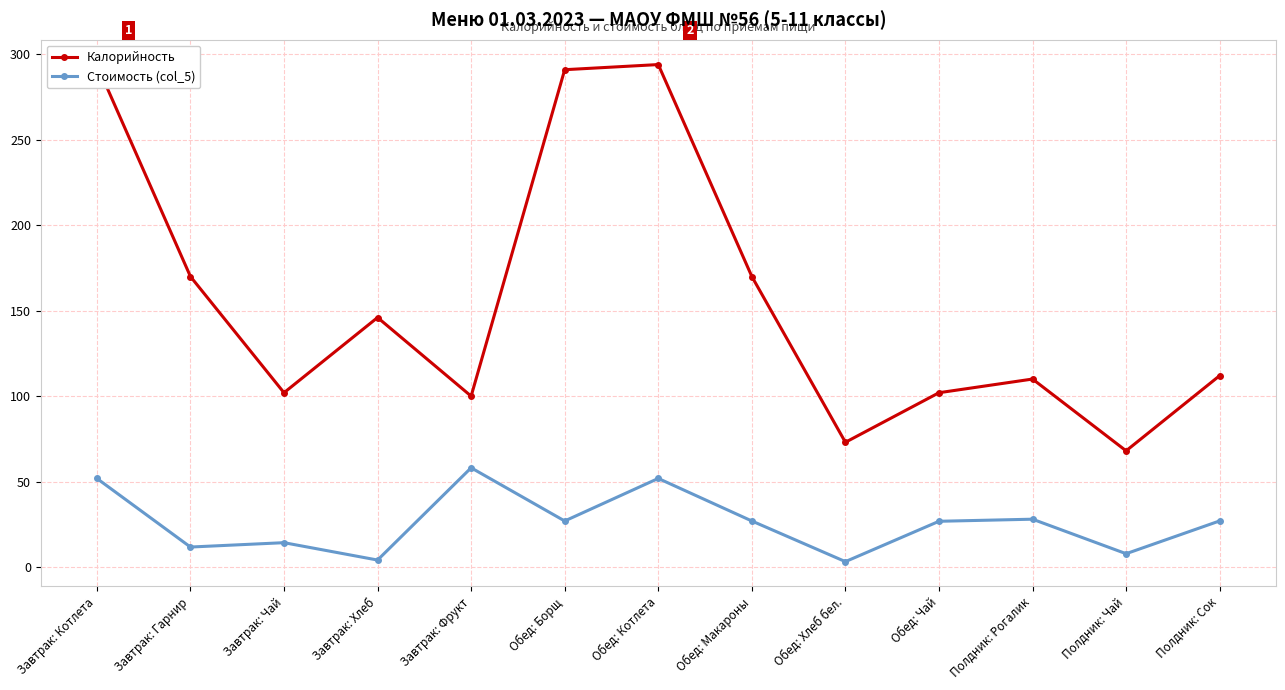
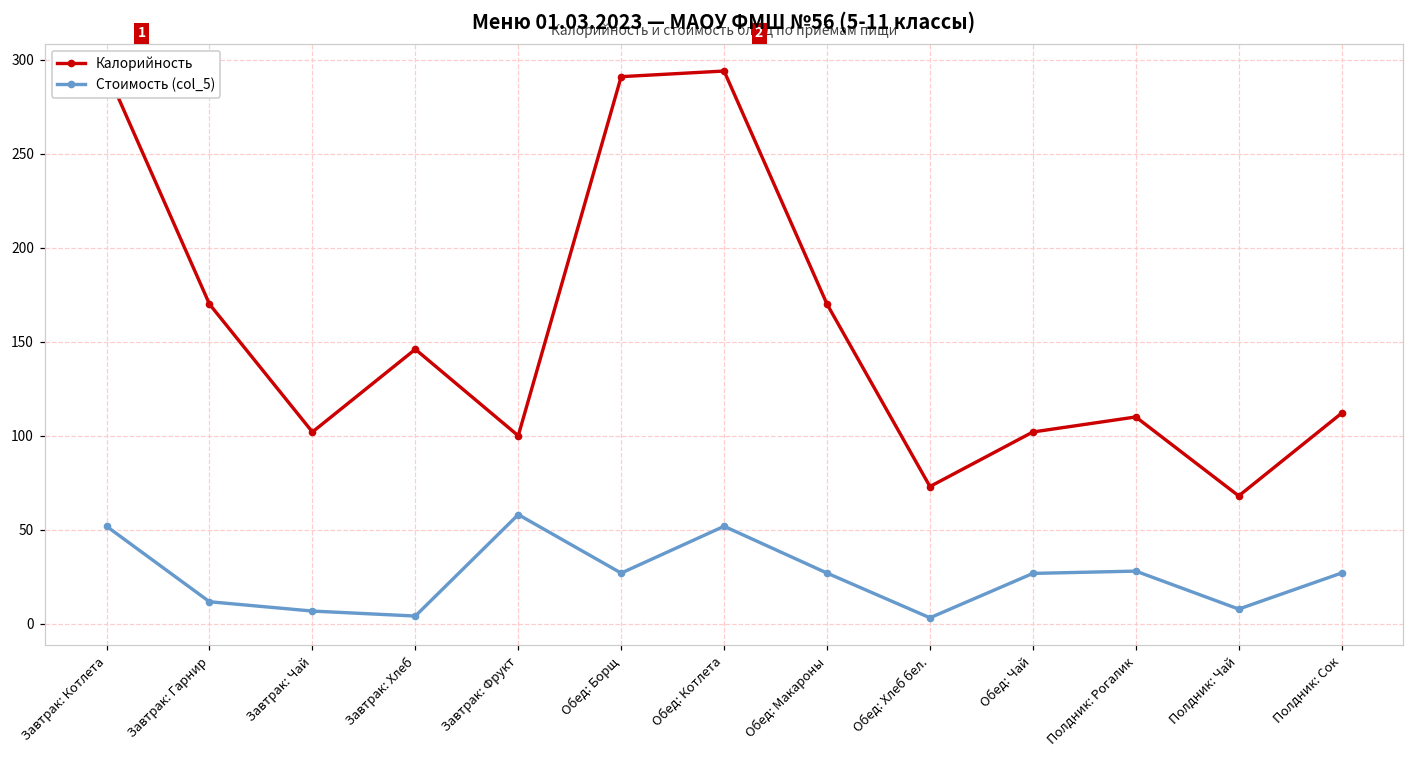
  {
    "Калорийность": {
      "Завтрак: Гарнир": 170,
      "Завтрак: Чай": 102,
      "Завтрак: Хлеб": 146,
      "Завтрак: Фрукт": 100,
      "Обед: Борщ": 291,
      "Обед: Котлета": 294,
      "Обед: Макароны": 170,
      "Обед: Хлеб бел.": 73,
      "Обед: Чай": 102,
      "Полдник: Рогалик": 110,
      "Полдник: Чай": 68,
      "Полдник: Сок": 112
    },
    "Стоимость (col_5)": {
      "Завтрак: Котлета": 52,
      "Завтрак: Гарнир": 12,
-     "Завтрак: Чай": 14,
+     "Завтрак: Чай": 7,
      "Завтрак: Хлеб": 4,
      "Завтрак: Фрукт": 58,
      "Обед: Борщ": 27,
      "Обед: Котлета": 52,
      "Обед: Макароны": 27,
      "Обед: Хлеб бел.": 3,
      "Обед: Чай": 27,
      "Полдник: Рогалик": 28,
      "Полдник: Чай": 8,
      "Полдник: Сок": 27
    }
  }
